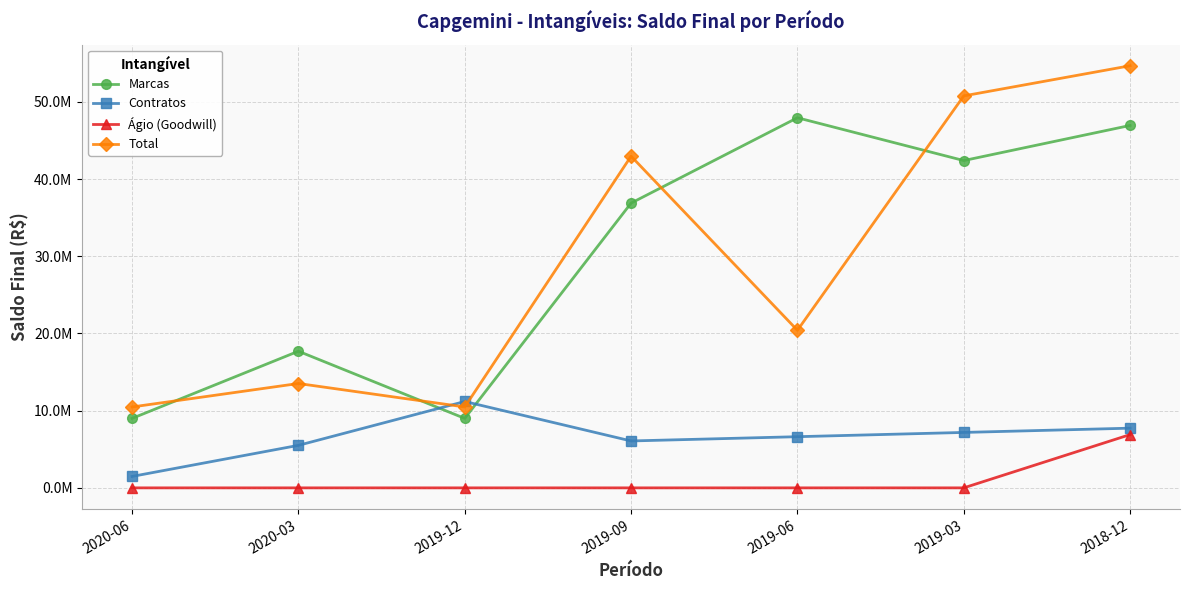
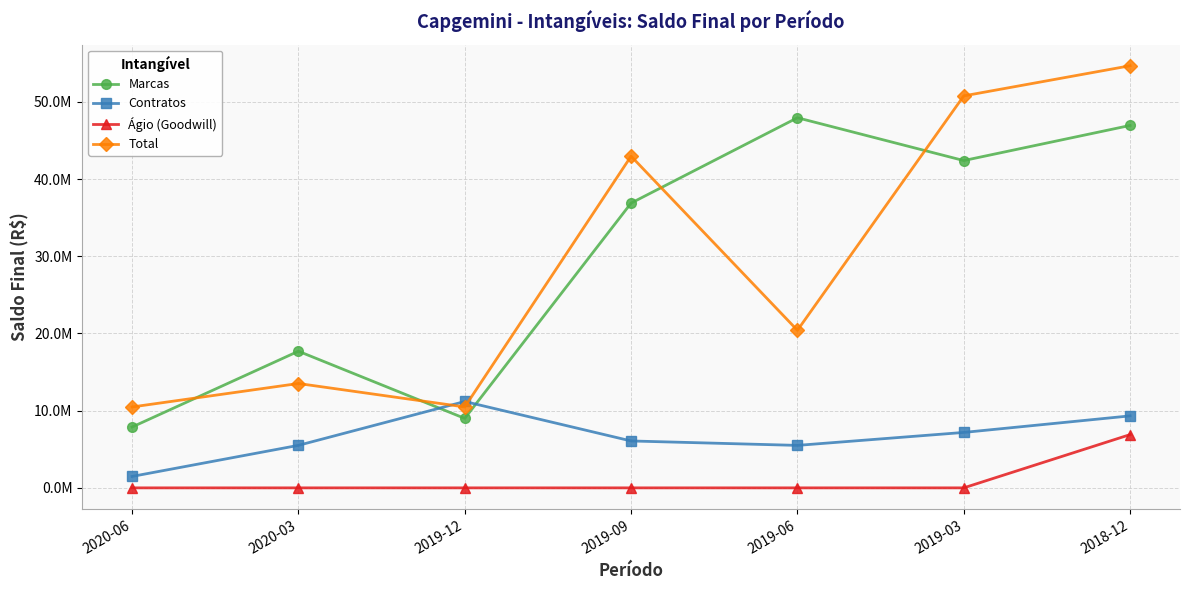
  {
    "Marcas": {
-     "2020-06": 9000000,
+     "2020-06": 8000000,
      "2020-03": 18000000,
      "2019-12": 9000000,
      "2019-09": 37000000,
      "2019-06": 48000000,
      "2019-03": 42000000,
      "2018-12": 47000000
    },
    "Contratos": {
      "2020-06": 1000000,
      "2020-03": 6000000,
      "2019-12": 11000000,
      "2019-09": 6000000,
-     "2019-06": 7000000,
+     "2019-06": 6000000,
      "2019-03": 7000000,
-     "2018-12": 8000000
+     "2018-12": 9000000
    },
    "Ágio (Goodwill)": {
      "2020-06": 0,
      "2020-03": 0,
      "2019-12": 0,
      "2019-09": 0,
      "2019-06": 0,
      "2019-03": 0,
      "2018-12": 7000000
    },
    "Total": {
      "2020-06": 10000000,
      "2020-03": 14000000,
      "2019-12": 10000000,
      "2019-09": 43000000,
      "2019-06": 20000000,
      "2019-03": 51000000,
      "2018-12": 55000000
    }
  }
